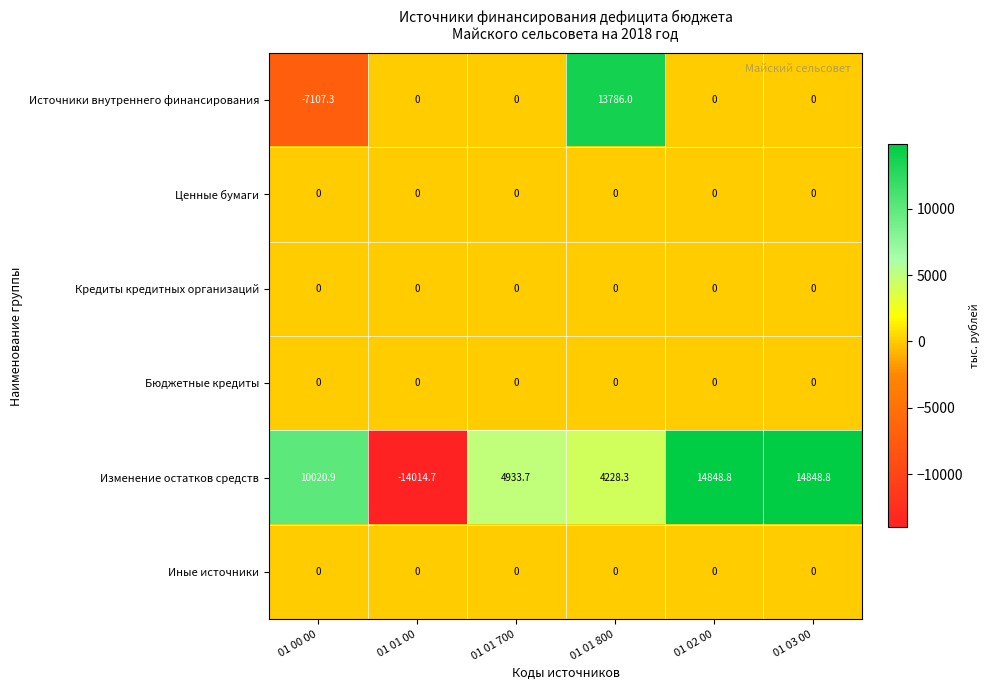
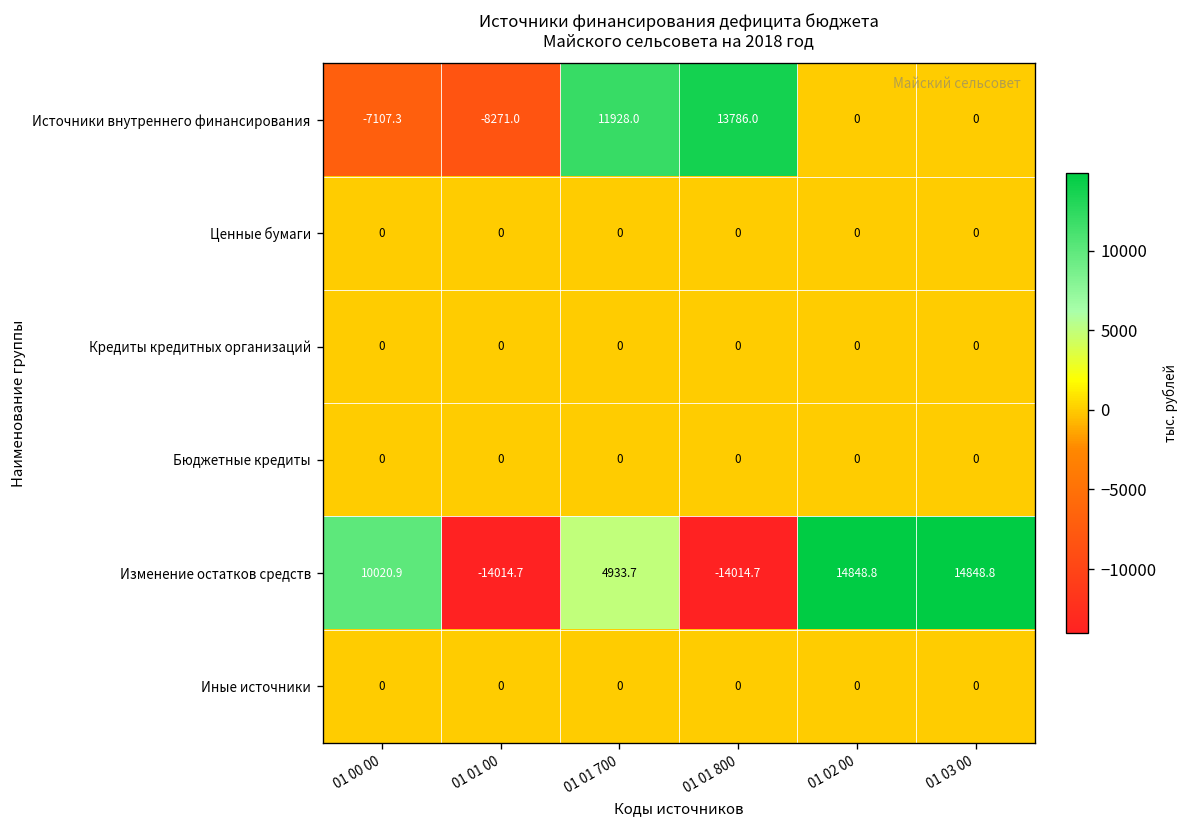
  {
    "Источники внутреннего финансирования": {
      "01 00 00": -7107.3,
-     "01 01 00": 0,
-     "01 01 700": 0,
+     "01 01 00": -8271.0,
+     "01 01 700": 11928.0,
      "01 01 800": 13786.0,
      "01 02 00": 0
    },
    "Ценные бумаги": {
      "01 00 00": 0,
      "01 01 00": 0,
      "01 01 700": 0,
      "01 01 800": 0,
      "01 02 00": 0,
      "01 03 00": 0
    },
    "Кредиты кредитных организаций": {
      "01 00 00": 0,
      "01 01 00": 0,
      "01 01 700": 0,
      "01 01 800": 0,
      "01 02 00": 0,
      "01 03 00": 0
    },
    "Бюджетные кредиты": {
      "01 00 00": 0,
      "01 01 00": 0,
      "01 01 700": 0,
      "01 01 800": 0,
      "01 02 00": 0,
      "01 03 00": 0
    },
    "Изменение остатков средств": {
      "01 00 00": 10020.9,
      "01 01 00": -14014.7,
      "01 01 700": 4933.7,
-     "01 01 800": 4228.3,
+     "01 01 800": -14014.7,
      "01 02 00": 14848.8,
      "01 03 00": 14848.8
    },
    "Иные источники": {
      "01 00 00": 0,
      "01 01 00": 0,
      "01 01 700": 0,
      "01 01 800": 0,
      "01 02 00": 0,
      "01 03 00": 0
    }
  }
